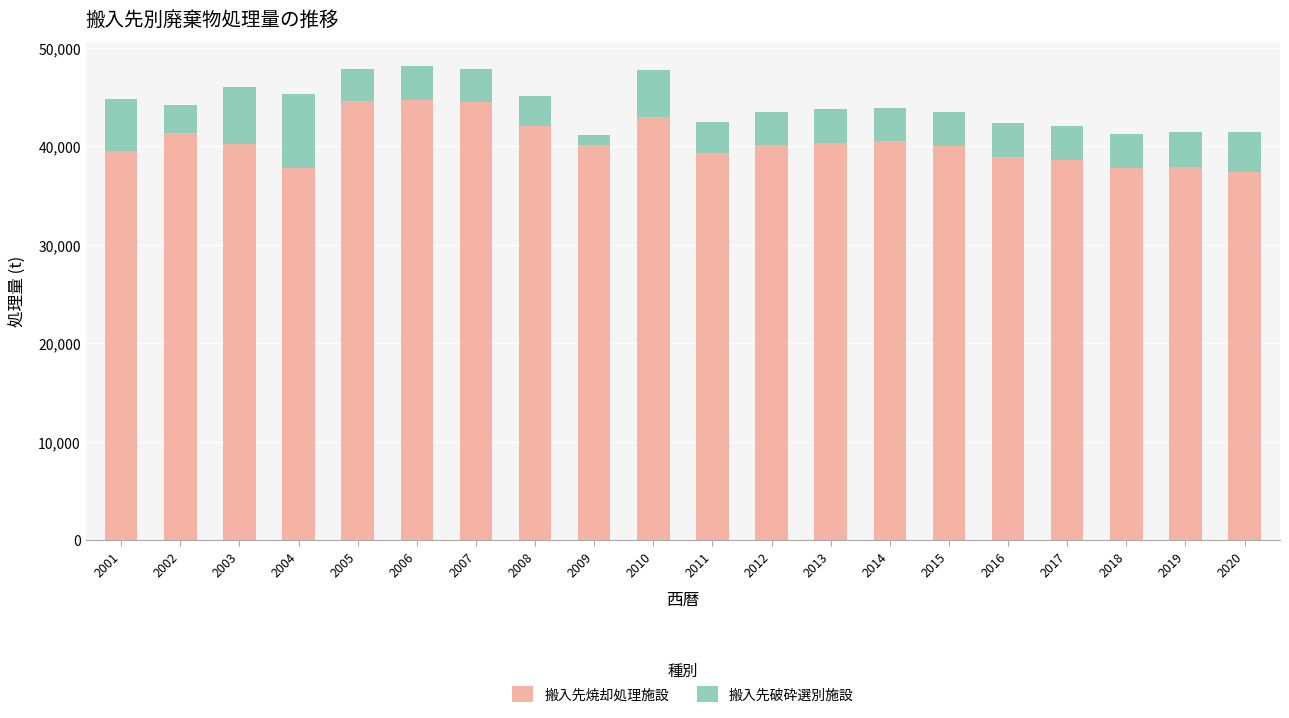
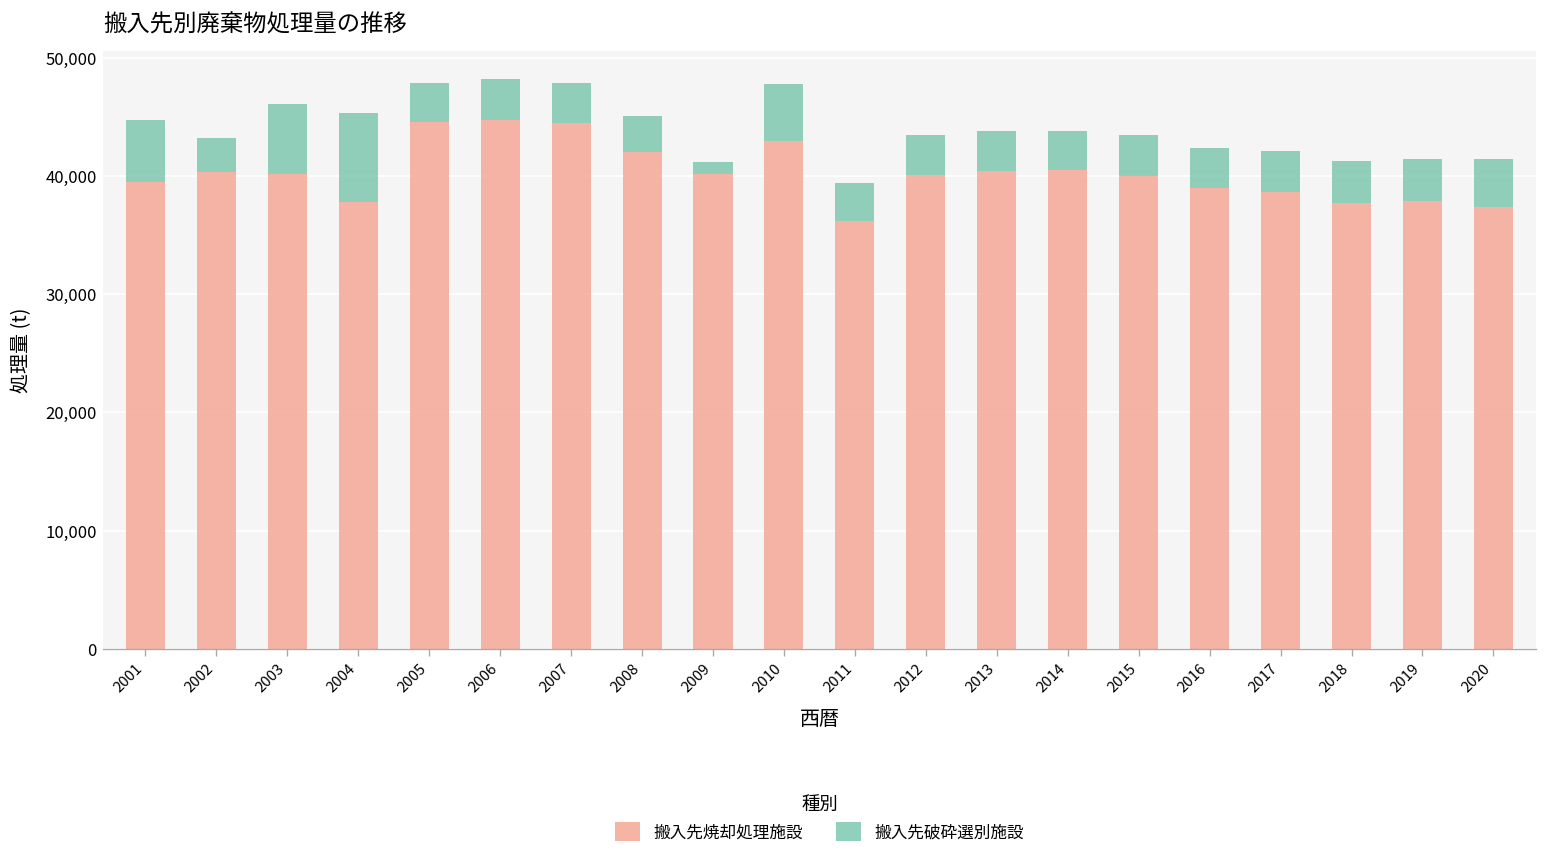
  {
    "搬入先焼却処理施設": {
      "2001": "40,000",
-     "2002": "41,000",
+     "2002": "40,000",
      "2003": "40,000",
      "2004": "38,000",
      "2005": "45,000",
      "2006": "45,000",
      "2007": "44,000",
      "2008": "42,000",
      "2009": "40,000",
      "2010": "43,000",
-     "2011": "39,000",
+     "2011": "36,000",
      "2012": "40,000",
      "2013": "40,000",
      "2014": "41,000",
      "2015": "40,000",
      "2016": "39,000",
      "2017": "39,000",
      "2018": "38,000",
      "2019": "38,000",
      "2020": "37,000"
    },
    "搬入先破砕選別施設": {
      "2001": "5,000",
      "2002": "3,000",
      "2003": "6,000",
      "2004": "7,000",
      "2005": "3,000",
      "2006": "3,000",
      "2007": "3,000",
      "2008": "3,000",
      "2009": "1,000",
      "2010": "5,000",
      "2011": "3,000",
      "2012": "3,000",
      "2013": "3,000",
      "2014": "3,000",
      "2015": "3,000",
      "2016": "3,000",
      "2017": "3,000",
      "2018": "4,000",
      "2019": "4,000",
      "2020": "4,000"
    }
  }
